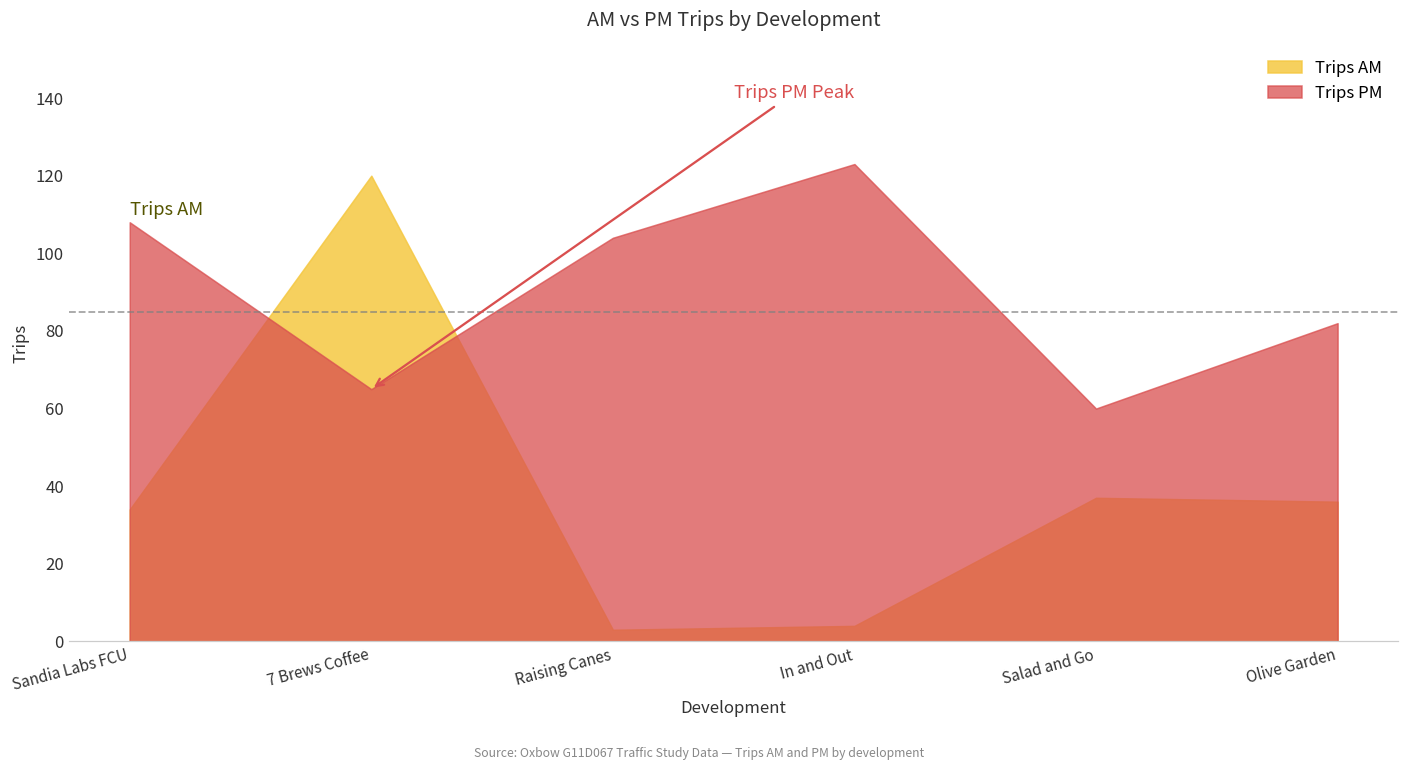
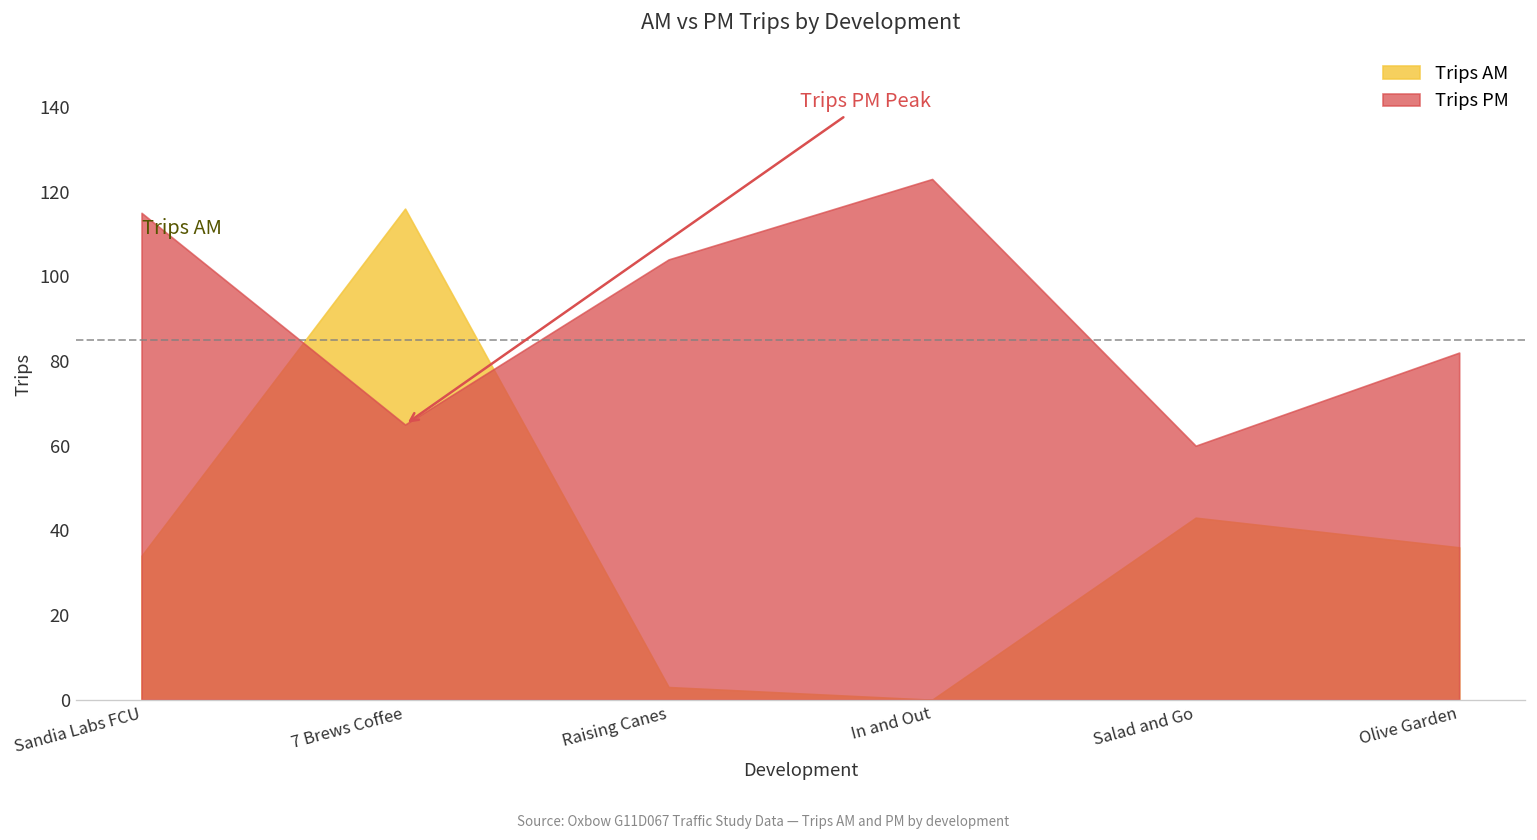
  {
    "Trips AM": {
      "Sandia Labs FCU": 34,
-     "7 Brews Coffee": 120,
+     "7 Brews Coffee": 116,
      "Raising Canes": 3,
-     "In and Out": 4,
-     "Salad and Go": 37,
+     "In and Out": 0,
+     "Salad and Go": 43,
      "Olive Garden": 36
    },
    "Trips PM": {
-     "Sandia Labs FCU": 108,
+     "Sandia Labs FCU": 115,
      "7 Brews Coffee": 65,
      "Raising Canes": 104,
      "In and Out": 123,
      "Salad and Go": 60,
      "Olive Garden": 82
    }
  }
